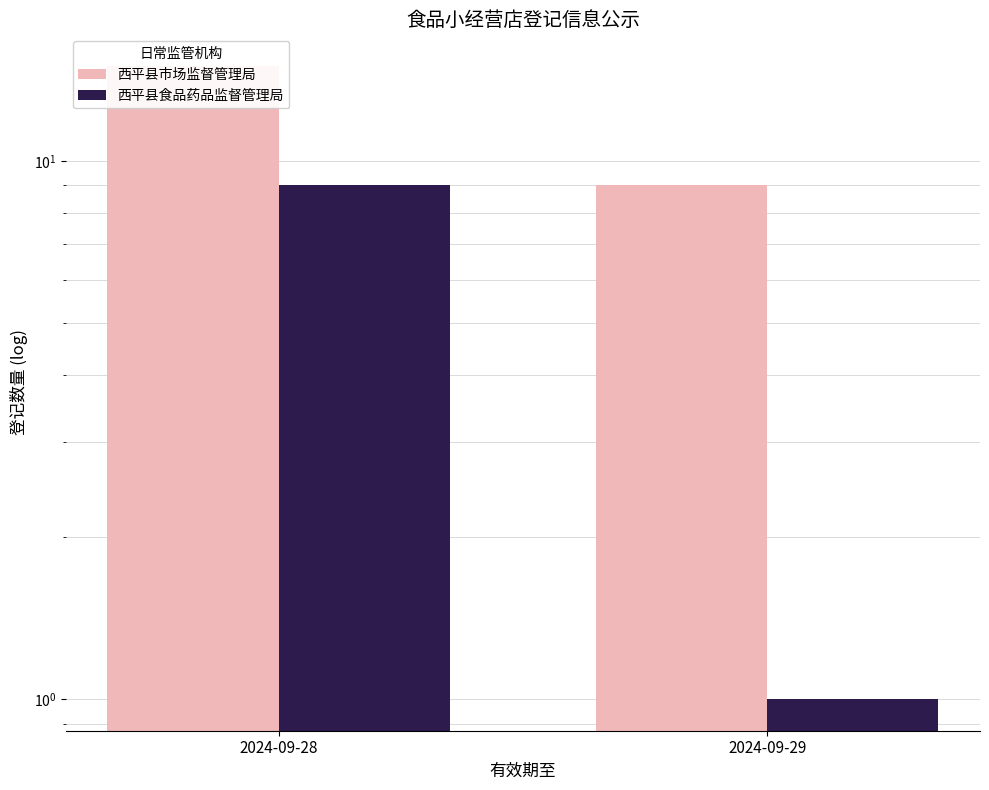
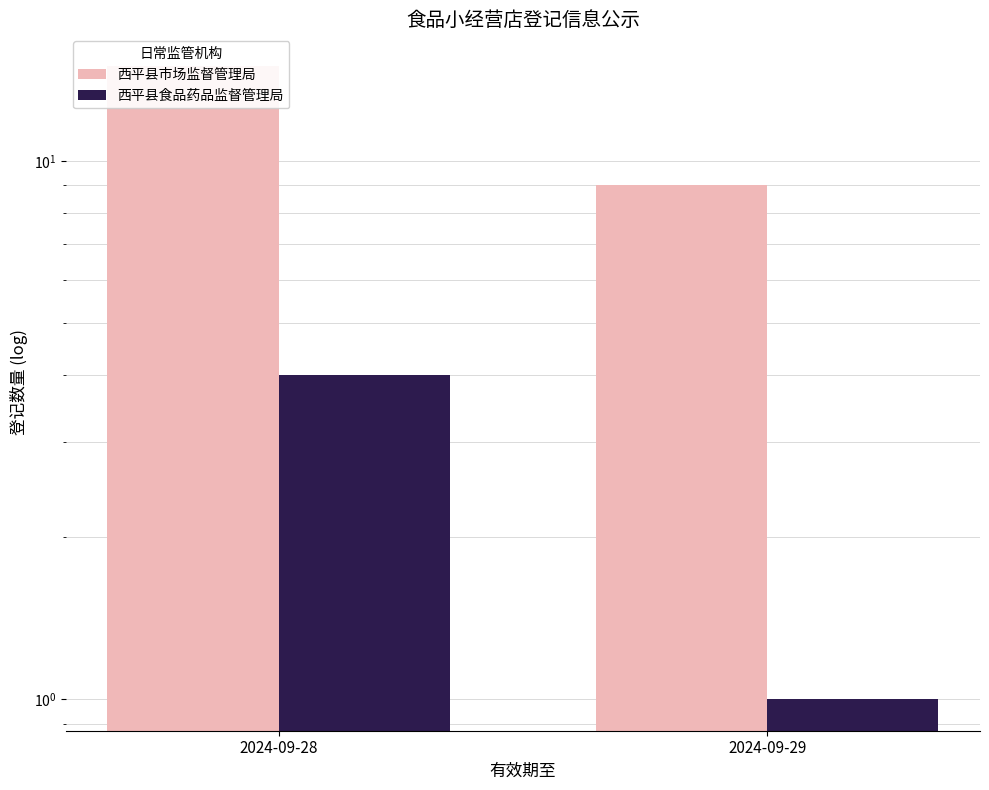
  {
    "西平县市场监督管理局": {
      "2024-09-29": 9
    },
    "西平县食品药品监督管理局": {
-     "2024-09-28": 9,
+     "2024-09-28": 4,
      "2024-09-29": 1
    }
  }
